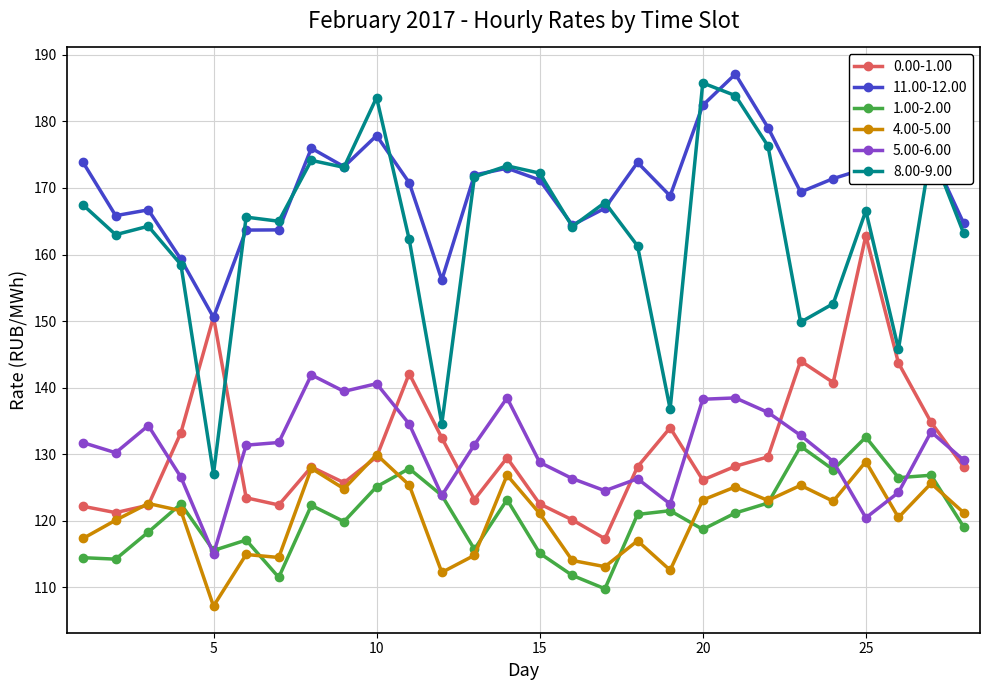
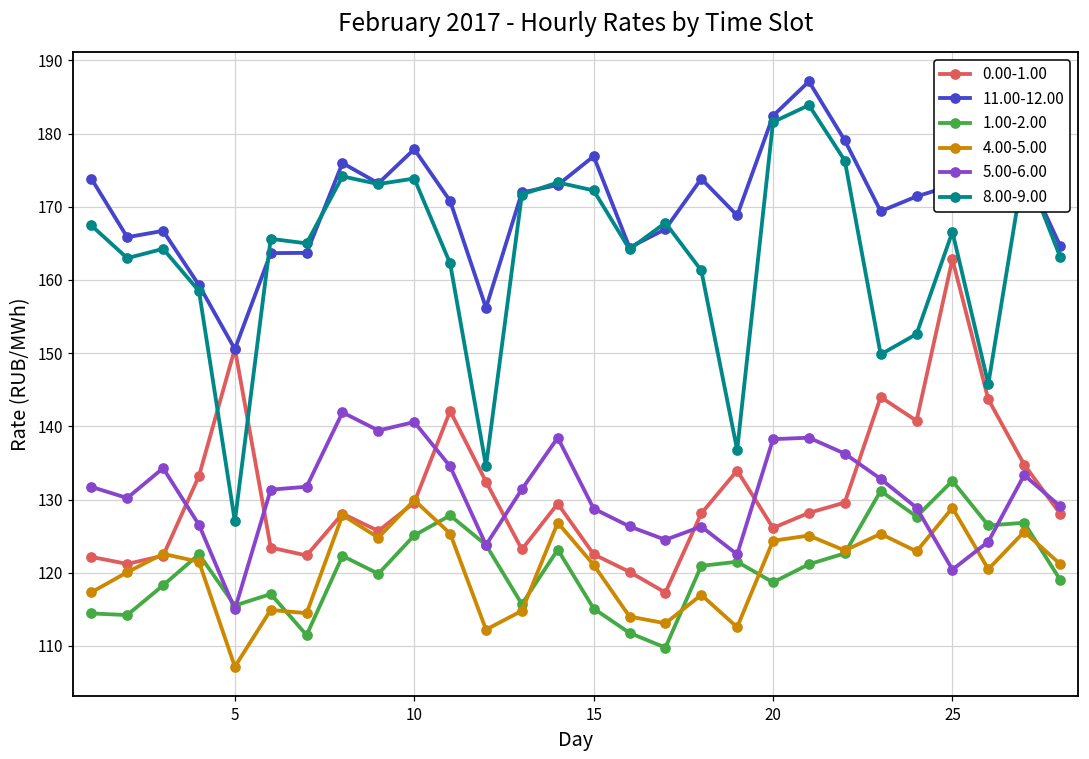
  {
    "0.00-1.00": {
      "15": 123,
      "20": 126,
      "25": 163
    },
    "11.00-12.00": {
      "10": 178,
-     "15": 171,
+     "15": 177,
      "20": 182
    },
    "1.00-2.00": {
      "5": 116,
      "10": 125,
      "15": 115,
      "20": 119,
      "25": 133
    },
    "4.00-5.00": {
      "5": 107,
      "15": 121,
-     "20": 123,
+     "20": 124,
      "25": 129
    },
    "5.00-6.00": {
      "5": 115,
      "10": 141,
      "15": 129,
      "20": 138,
      "25": 120
    },
    "8.00-9.00": {
      "5": 127,
-     "10": 184,
+     "10": 174,
      "15": 172,
-     "20": 186,
+     "20": 182,
      "25": 167
    }
  }
